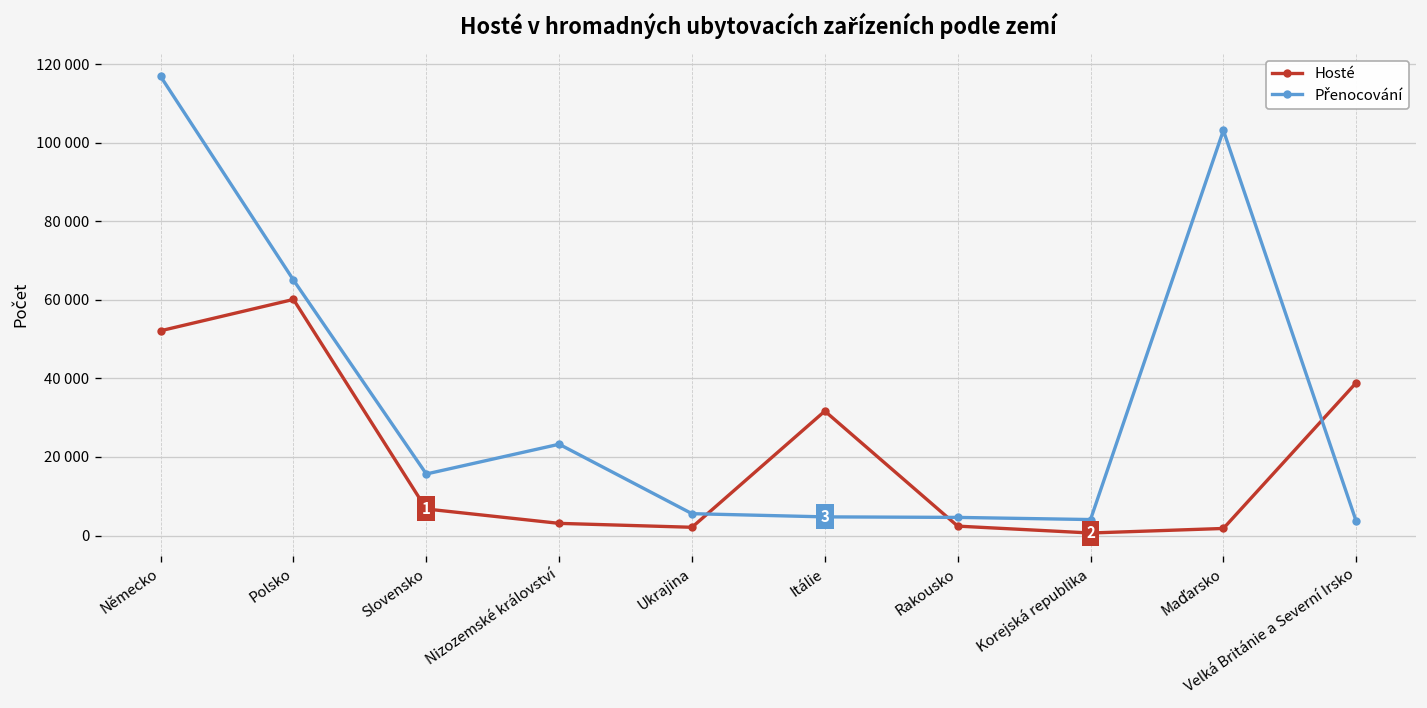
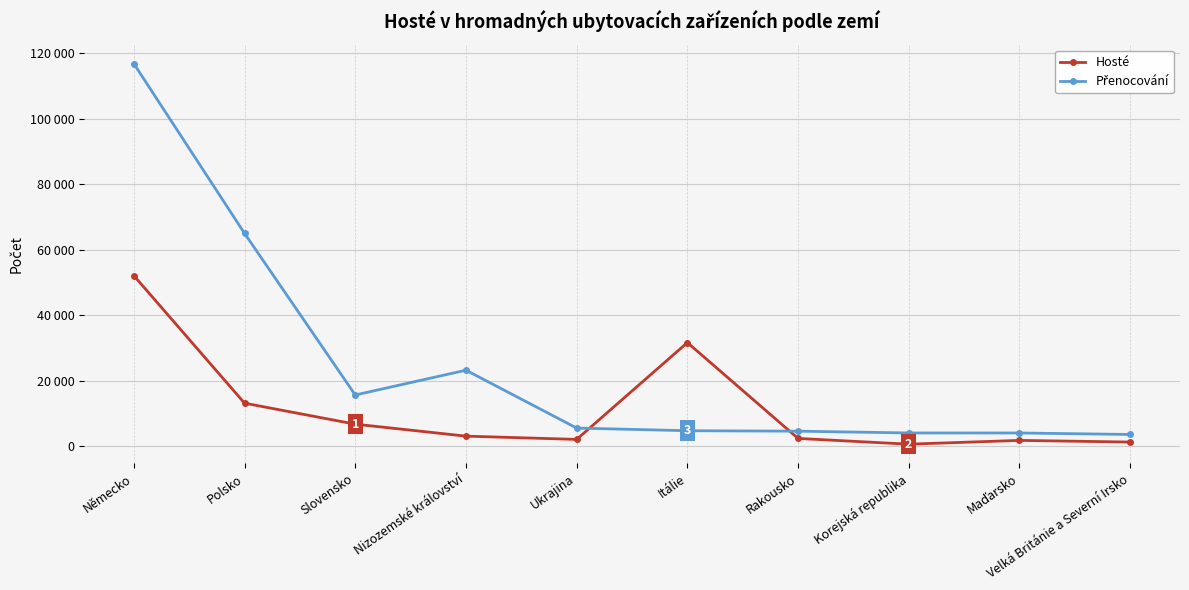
  {
    "Hosté": {
      "Německo": 52000,
-     "Polsko": 60000,
+     "Polsko": 13000,
      "Nizozemské království": 3000,
      "Ukrajina": 2000,
      "Itálie": 32000,
      "Rakousko": 2000,
      "Maďarsko": 2000,
-     "Velká Británie a Severní Irsko": 39000
+     "Velká Británie a Severní Irsko": 1000
    },
    "Přenocování": {
      "Německo": 117000,
      "Polsko": 65000,
      "Slovensko": 16000,
      "Nizozemské království": 23000,
      "Ukrajina": 6000,
      "Rakousko": 5000,
      "Korejská republika": 4000,
-     "Maďarsko": 103000,
+     "Maďarsko": 4000,
      "Velká Británie a Severní Irsko": 4000
    }
  }
